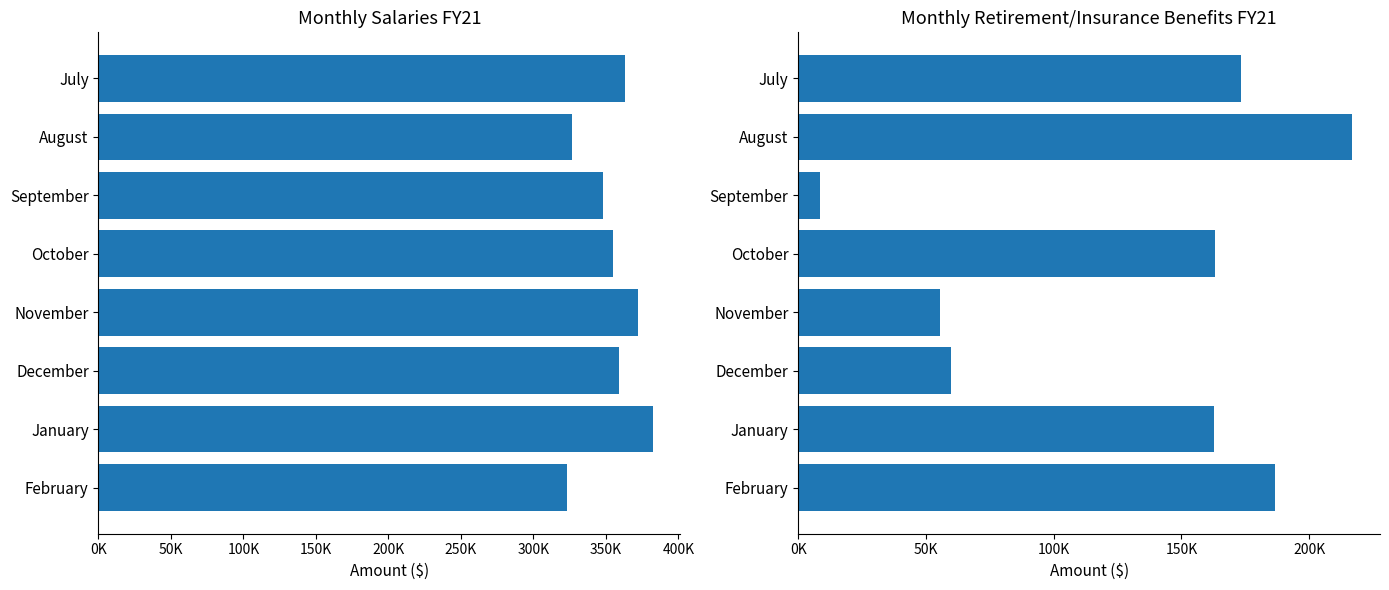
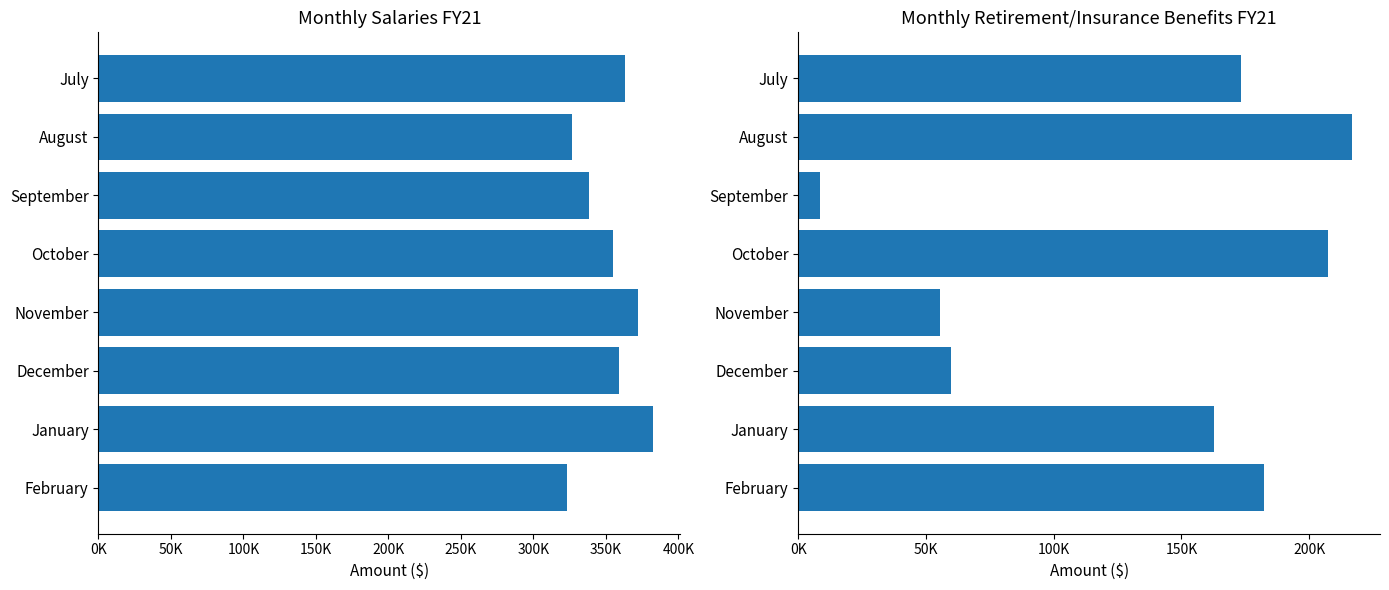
  {
    "Monthly Salaries FY21": {
      "July": 363000,
      "August": 326000,
-     "September": 348000,
+     "September": 338000,
      "October": 355000,
      "November": 372000,
      "December": 359000,
      "January": 382000,
      "February": 323000
    },
    "Monthly Retirement/Insurance Benefits FY21": {
      "July": 173000,
      "August": 217000,
      "September": 9000,
-     "October": 163000,
+     "October": 207000,
      "November": 55000,
      "December": 60000,
      "January": 163000,
-     "February": 187000
+     "February": 182000
    }
  }
